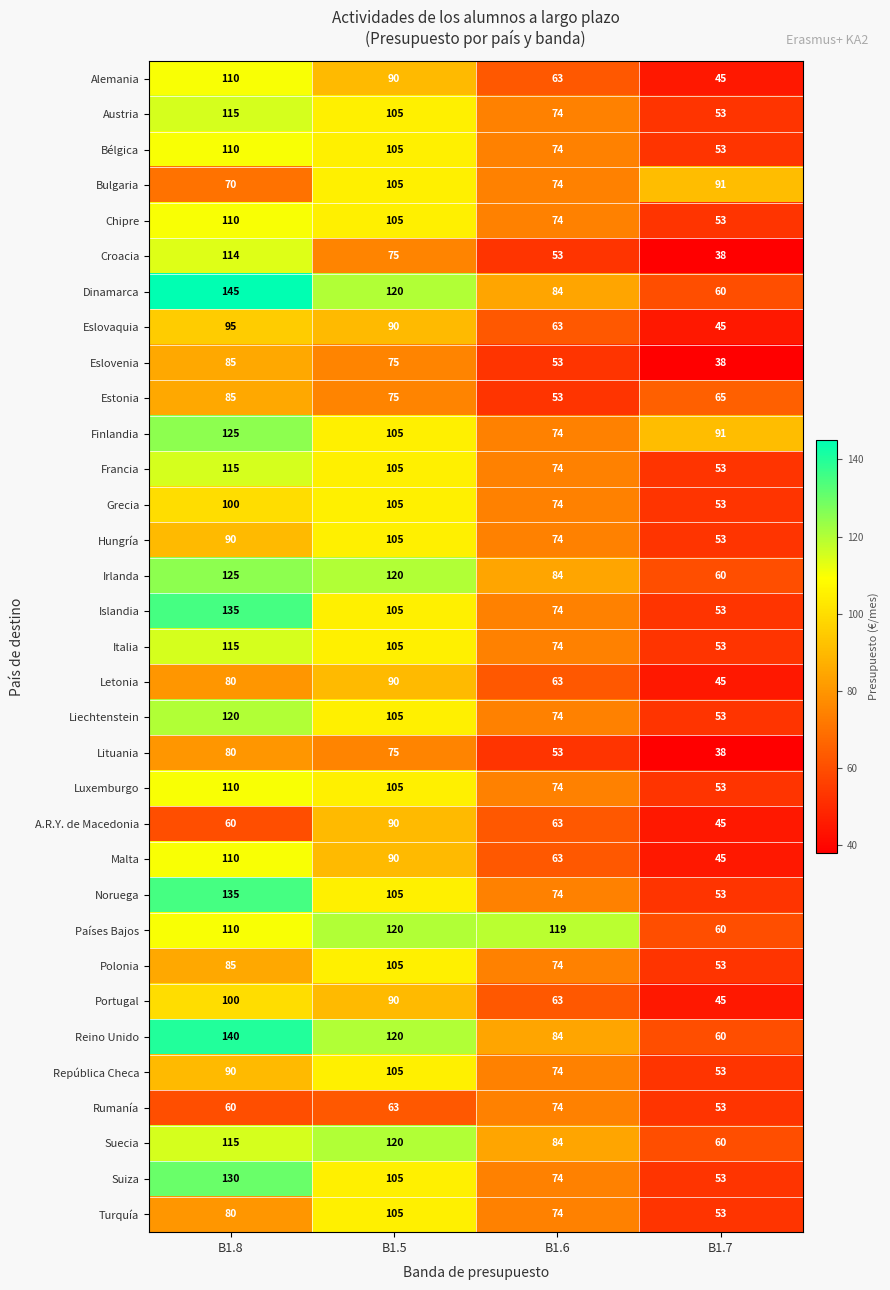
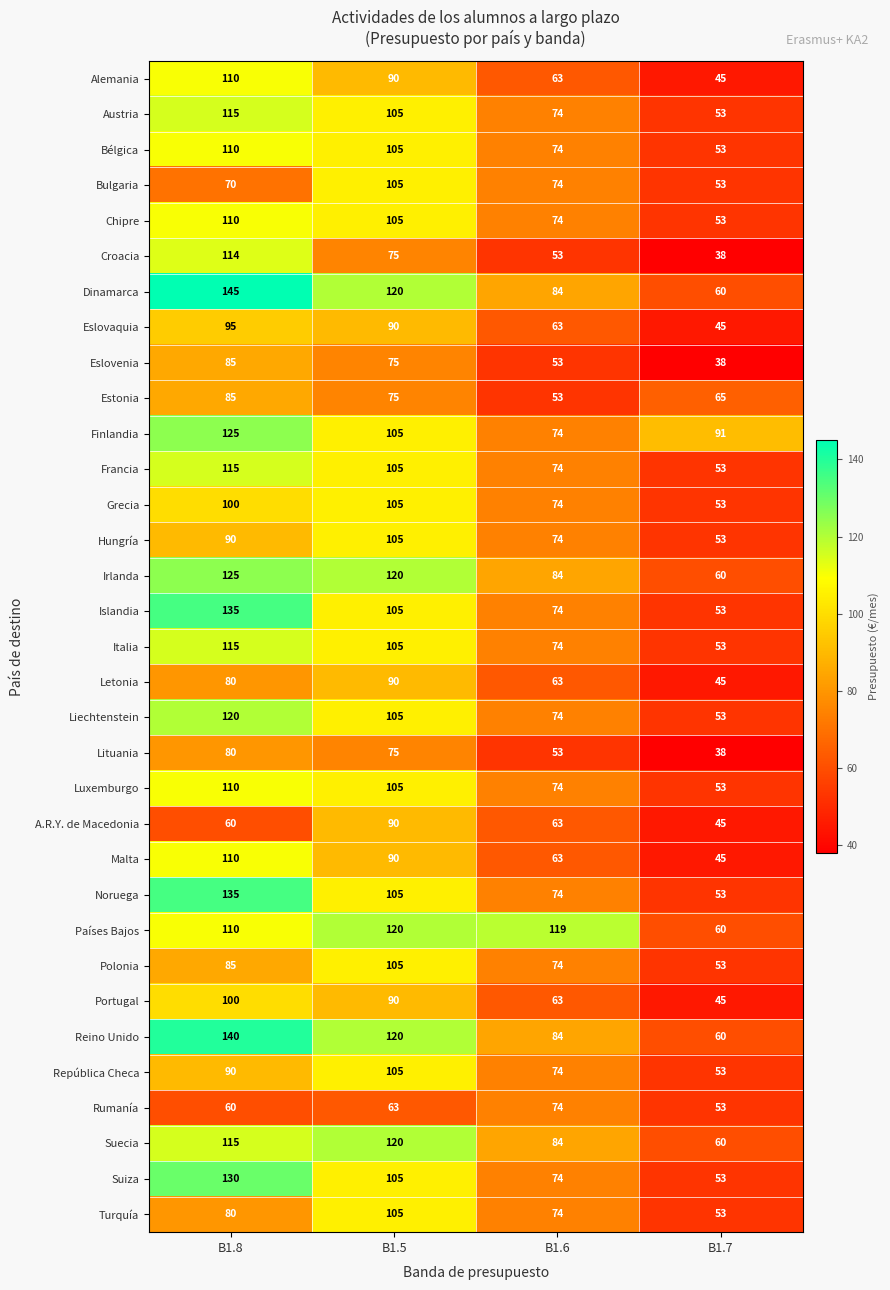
  {
    "Alemania": {
      "B1.8": 110,
      "B1.5": 90,
      "B1.6": 63,
      "B1.7": 45
    },
    "Austria": {
      "B1.8": 115,
      "B1.5": 105,
      "B1.6": 74,
      "B1.7": 53
    },
    "Bélgica": {
      "B1.8": 110,
      "B1.5": 105,
      "B1.6": 74,
      "B1.7": 53
    },
    "Bulgaria": {
      "B1.8": 70,
      "B1.5": 105,
      "B1.6": 74,
-     "B1.7": 91
+     "B1.7": 53
    },
    "Chipre": {
      "B1.8": 110,
      "B1.5": 105,
      "B1.6": 74,
      "B1.7": 53
    },
    "Croacia": {
      "B1.8": 114,
      "B1.5": 75,
      "B1.6": 53,
      "B1.7": 38
    },
    "Dinamarca": {
      "B1.8": 145,
      "B1.5": 120,
      "B1.6": 84,
      "B1.7": 60
    },
    "Eslovaquia": {
      "B1.8": 95,
      "B1.5": 90,
      "B1.6": 63,
      "B1.7": 45
    },
    "Eslovenia": {
      "B1.8": 85,
      "B1.5": 75,
      "B1.6": 53,
      "B1.7": 38
    },
    "Estonia": {
      "B1.8": 85,
      "B1.5": 75,
      "B1.6": 53,
      "B1.7": 65
    },
    "Finlandia": {
      "B1.8": 125,
      "B1.5": 105,
      "B1.6": 74,
      "B1.7": 91
    },
    "Francia": {
      "B1.8": 115,
      "B1.5": 105,
      "B1.6": 74,
      "B1.7": 53
    },
    "Grecia": {
      "B1.8": 100,
      "B1.5": 105,
      "B1.6": 74,
      "B1.7": 53
    },
    "Hungría": {
      "B1.8": 90,
      "B1.5": 105,
      "B1.6": 74,
      "B1.7": 53
    },
    "Irlanda": {
      "B1.8": 125,
      "B1.5": 120,
      "B1.6": 84,
      "B1.7": 60
    },
    "Islandia": {
      "B1.8": 135,
      "B1.5": 105,
      "B1.6": 74,
      "B1.7": 53
    },
    "Italia": {
      "B1.8": 115,
      "B1.5": 105,
      "B1.6": 74,
      "B1.7": 53
    },
    "Letonia": {
      "B1.8": 80,
      "B1.5": 90,
      "B1.6": 63,
      "B1.7": 45
    },
    "Liechtenstein": {
      "B1.8": 120,
      "B1.5": 105,
      "B1.6": 74,
      "B1.7": 53
    },
    "Lituania": {
      "B1.8": 80,
      "B1.5": 75,
      "B1.6": 53,
      "B1.7": 38
    },
    "Luxemburgo": {
      "B1.8": 110,
      "B1.5": 105,
      "B1.6": 74,
      "B1.7": 53
    },
    "A.R.Y. de Macedonia": {
      "B1.8": 60,
      "B1.5": 90,
      "B1.6": 63,
      "B1.7": 45
    },
    "Malta": {
      "B1.8": 110,
      "B1.5": 90,
      "B1.6": 63,
      "B1.7": 45
    },
    "Noruega": {
      "B1.8": 135,
      "B1.5": 105,
      "B1.6": 74,
      "B1.7": 53
    },
    "Países Bajos": {
      "B1.8": 110,
      "B1.5": 120,
      "B1.6": 119,
      "B1.7": 60
    },
    "Polonia": {
      "B1.8": 85,
      "B1.5": 105,
      "B1.6": 74,
      "B1.7": 53
    },
    "Portugal": {
      "B1.8": 100,
      "B1.5": 90,
      "B1.6": 63,
      "B1.7": 45
    },
    "Reino Unido": {
      "B1.8": 140,
      "B1.5": 120,
      "B1.6": 84,
      "B1.7": 60
    },
    "República Checa": {
      "B1.8": 90,
      "B1.5": 105,
      "B1.6": 74,
      "B1.7": 53
    },
    "Rumanía": {
      "B1.8": 60,
      "B1.5": 63,
      "B1.6": 74,
      "B1.7": 53
    },
    "Suecia": {
      "B1.8": 115,
      "B1.5": 120,
      "B1.6": 84,
      "B1.7": 60
    },
    "Suiza": {
      "B1.8": 130,
      "B1.5": 105,
      "B1.6": 74,
      "B1.7": 53
    },
    "Turquía": {
      "B1.8": 80,
      "B1.5": 105,
      "B1.6": 74,
      "B1.7": 53
    }
  }
